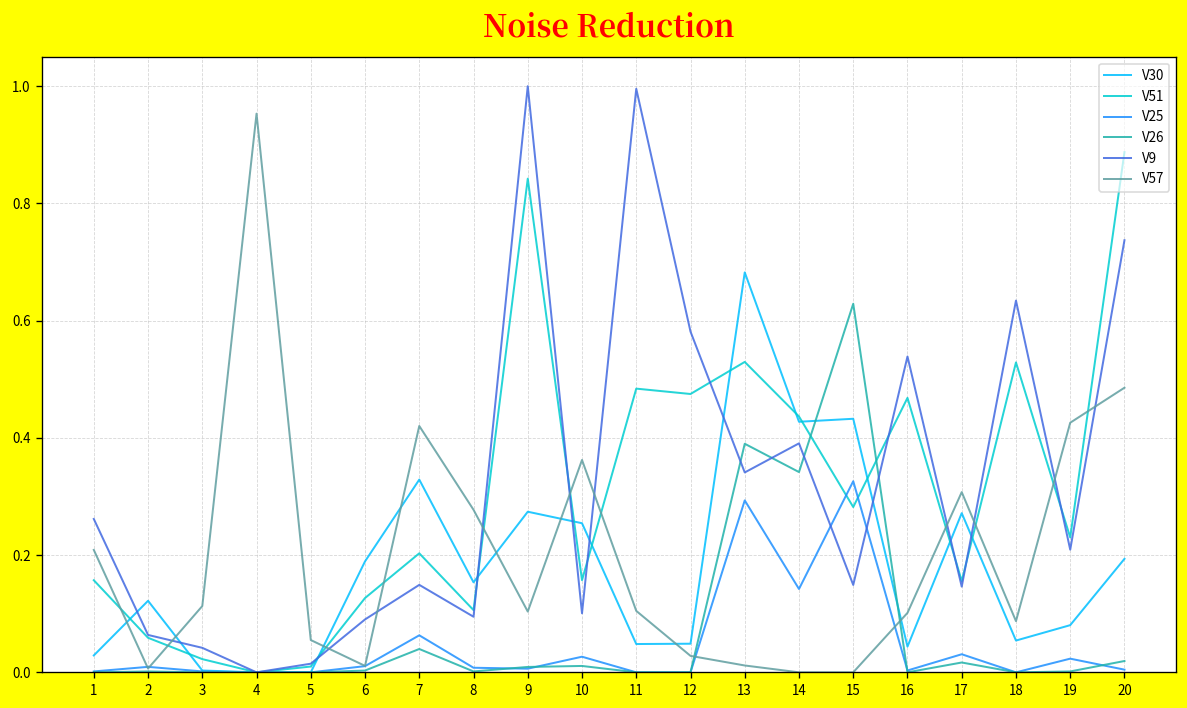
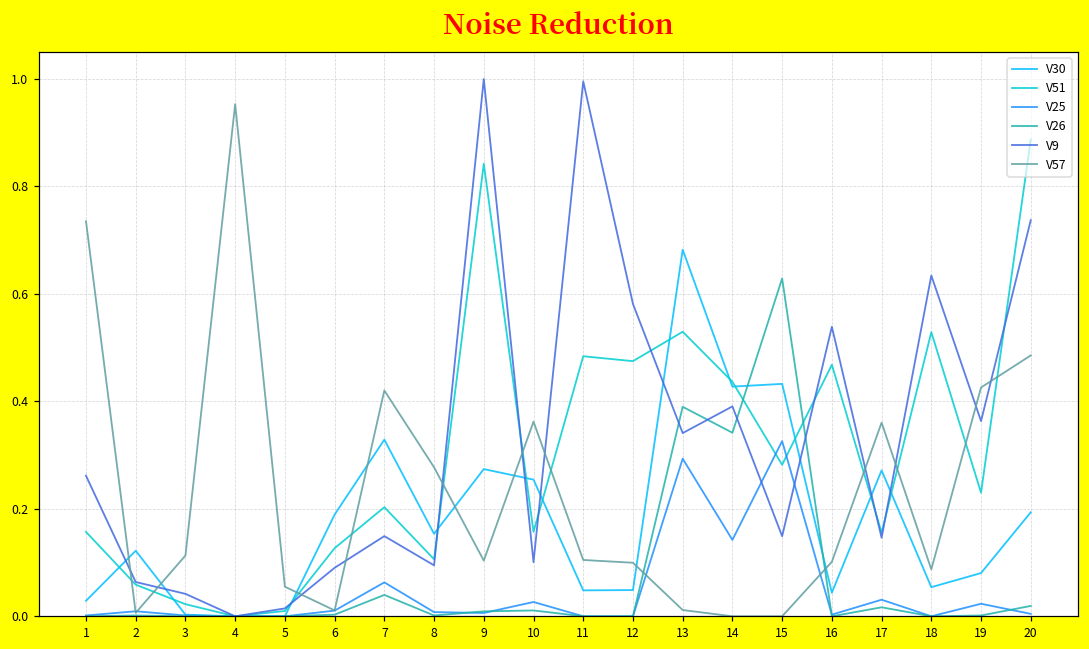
  {
    "V9": {
      "1": 0.26,
      "3": 0.04,
      "6": 0.09,
      "7": 0.15,
      "8": 0.09,
      "9": 1.00,
      "10": 0.10,
      "11": 1.00,
      "12": 0.58,
      "13": 0.34,
      "14": 0.39,
      "15": 0.15,
      "16": 0.54,
      "17": 0.15,
      "18": 0.63,
-     "19": 0.21,
+     "19": 0.36,
      "20": 0.74
    },
    "V57": {
-     "1": 0.21,
+     "1": 0.74,
      "3": 0.11,
      "4": 0.95,
      "5": 0.06,
      "7": 0.42,
      "8": 0.28,
      "9": 0.10,
      "10": 0.36,
      "11": 0.10,
-     "12": 0.03,
+     "12": 0.10,
      "13": 0.01,
      "14": 0.00,
      "15": 0.00,
      "16": 0.10,
-     "17": 0.31,
+     "17": 0.36,
      "18": 0.09,
      "19": 0.43,
      "20": 0.49
    }
  }
